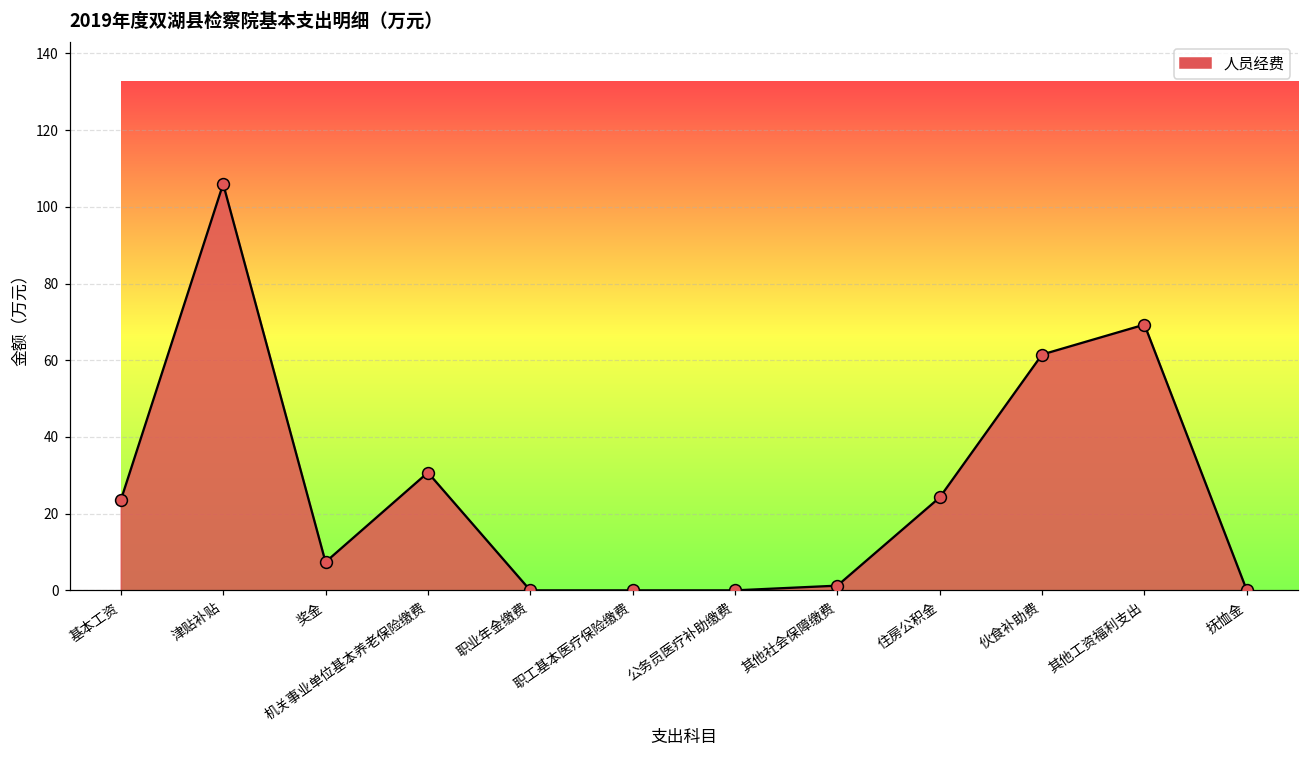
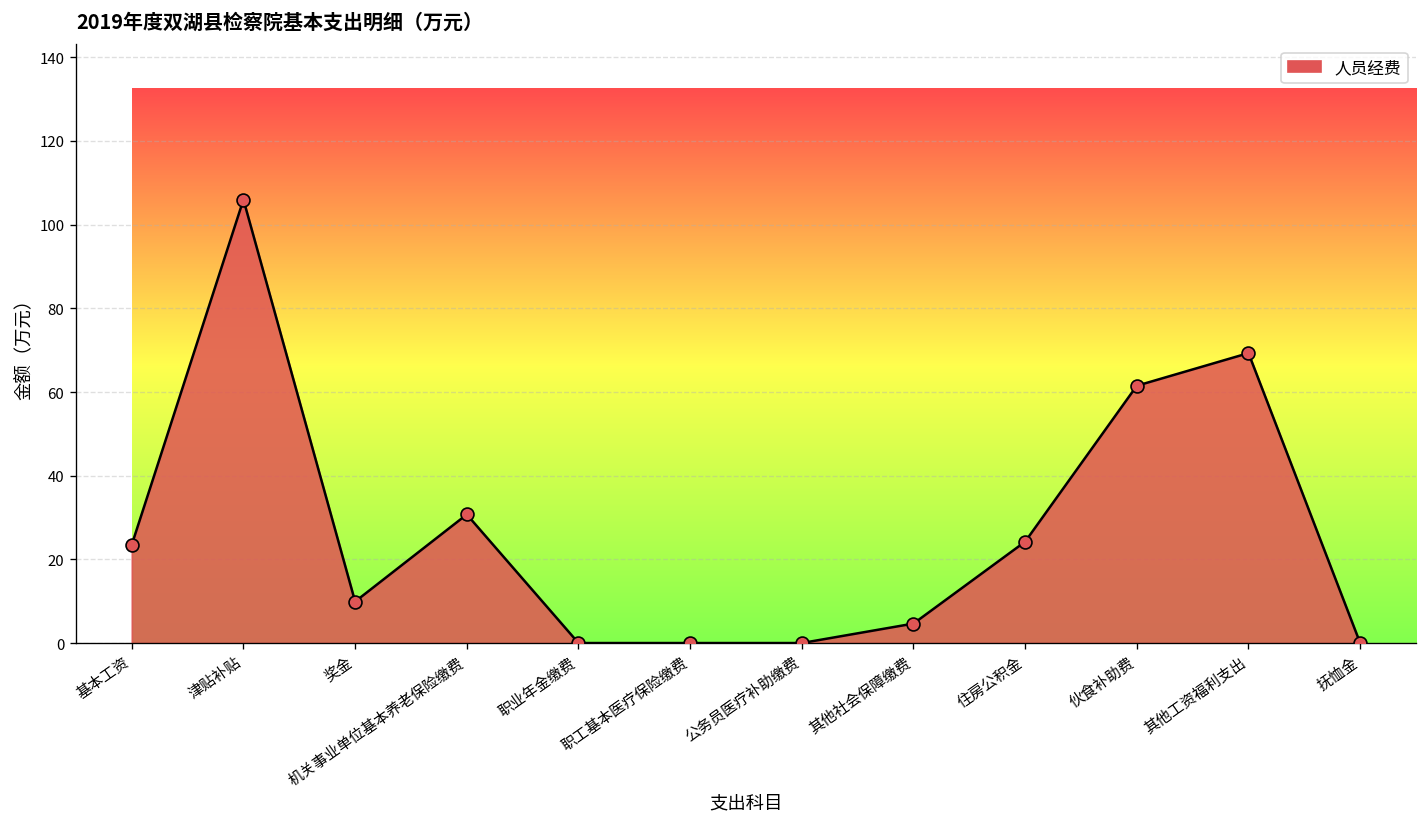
  {
    "基本工资": 23,
    "津贴补贴": 106,
-   "奖金": 7,
+   "奖金": 10,
    "机关事业单位基本养老保险缴费": 31,
    "职业年金缴费": 0,
    "职工基本医疗保险缴费": 0,
    "公务员医疗补助缴费": 0,
-   "其他社会保障缴费": 1,
+   "其他社会保障缴费": 5,
    "住房公积金": 24,
    "伙食补助费": 62,
    "其他工资福利支出": 69,
    "抚恤金": 0
  }
